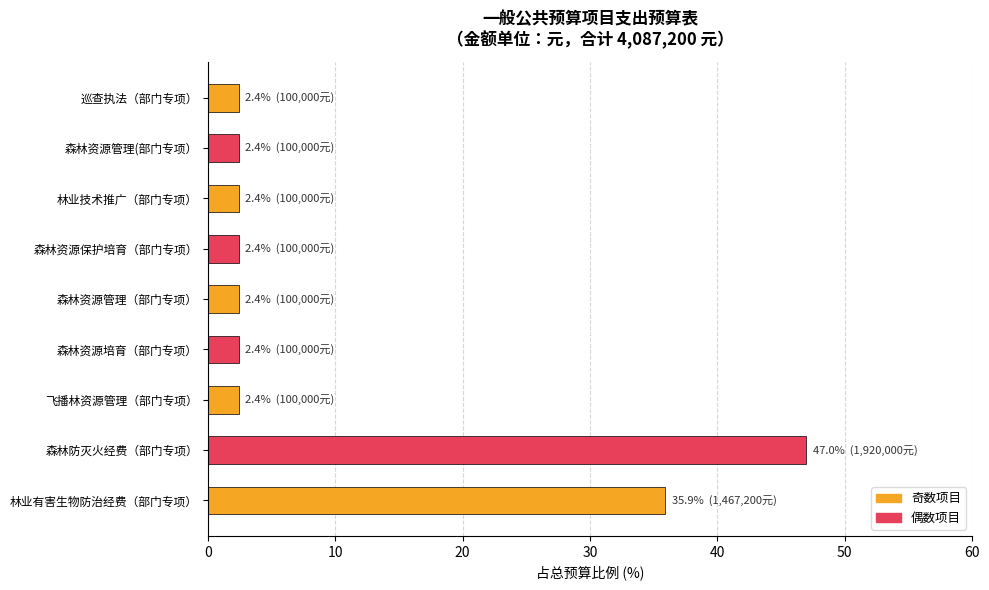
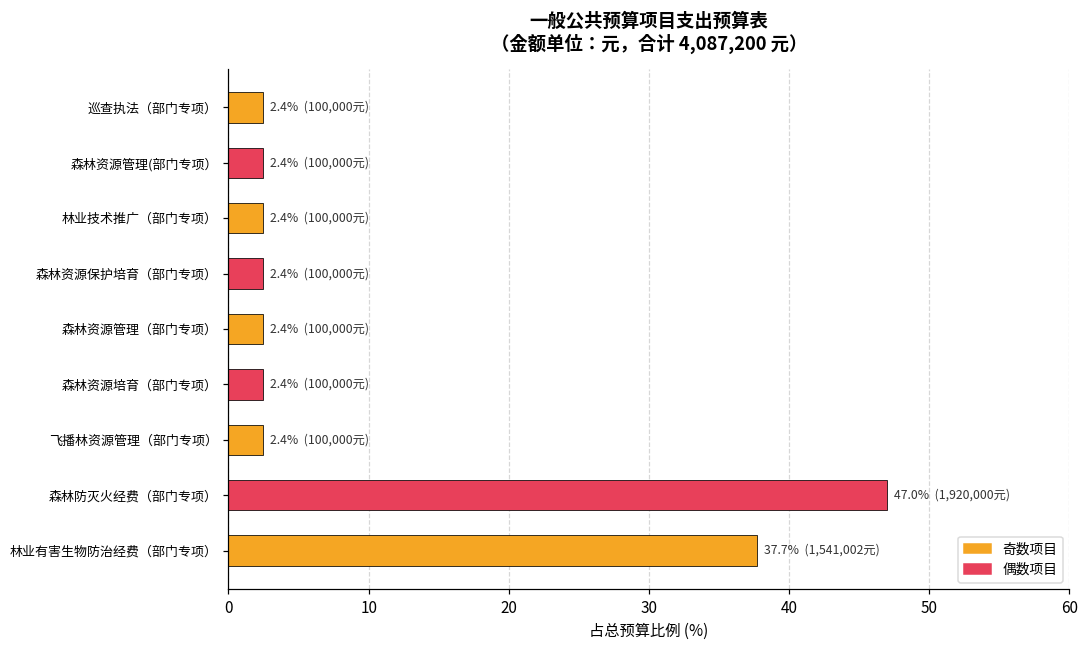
  {
    "巡查执法（部门专项）": "2.4%",
    "森林资源管理(部门专项）": "2.4%",
    "林业技术推广（部门专项）": "2.4%",
    "森林资源保护培育（部门专项）": "2.4%",
    "森林资源管理（部门专项）": "2.4%",
    "森林资源培育（部门专项）": "2.4%",
    "飞播林资源管理（部门专项）": "2.4%",
    "森林防灭火经费（部门专项）": "47.0%",
-   "林业有害生物防治经费（部门专项）": "35.9% (1,467,200元)"
+   "林业有害生物防治经费（部门专项）": "37.7% (1,541,002元)"
  }
